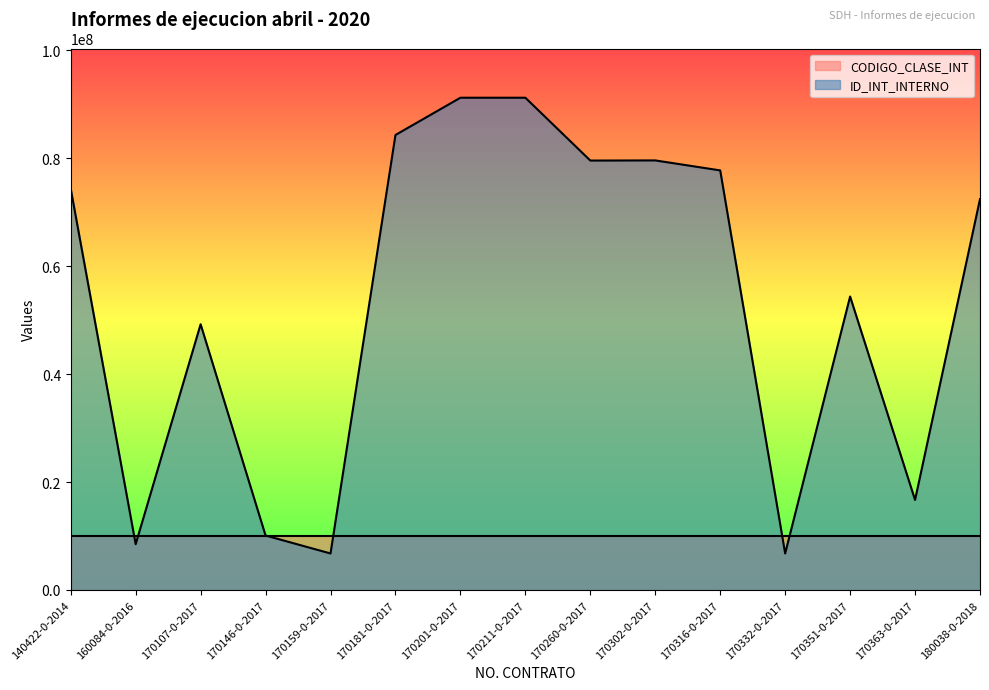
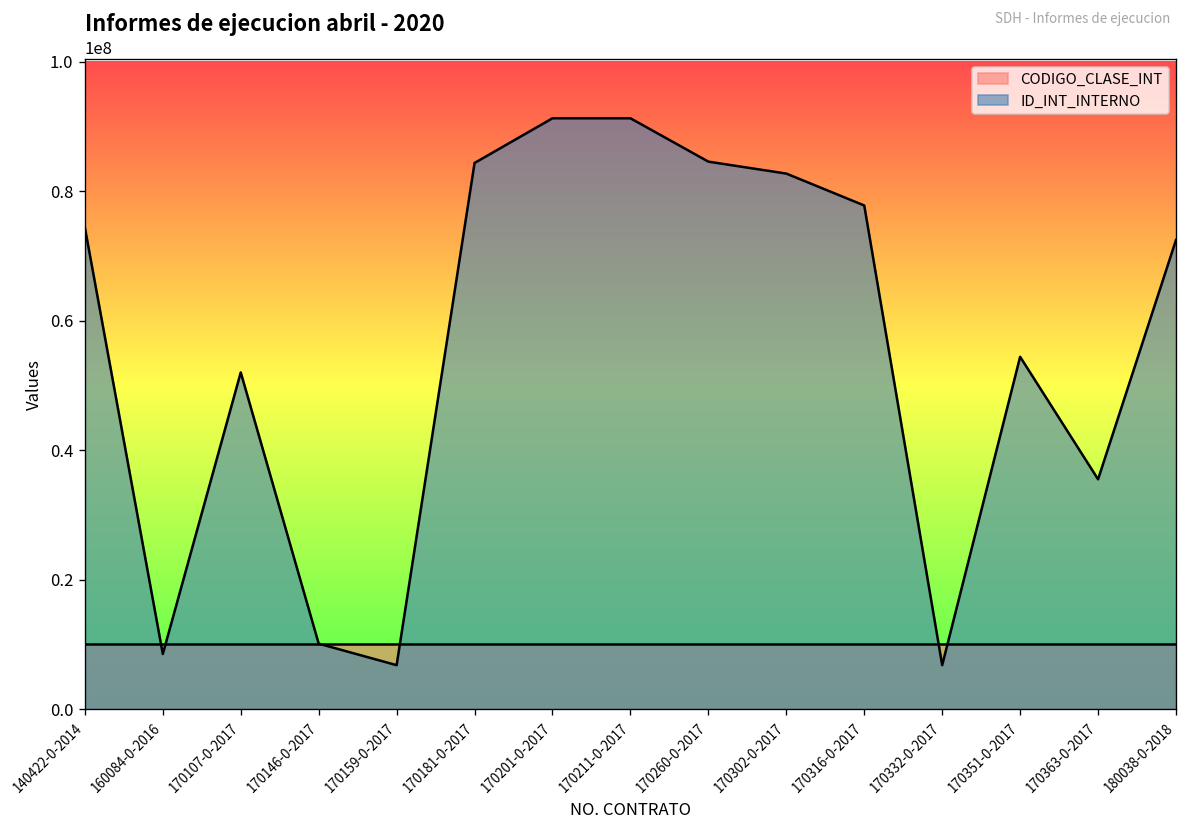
  {
    "CODIGO_CLASE_INT": {
      "140422-0-2014": 10000000,
      "160084-0-2016": 10000000,
      "170107-0-2017": 10000000,
      "170159-0-2017": 10000000,
      "170181-0-2017": 10000000,
      "170201-0-2017": 10000000,
      "170211-0-2017": 10000000,
      "170260-0-2017": 10000000,
      "170302-0-2017": 10000000,
      "170316-0-2017": 10000000,
      "170332-0-2017": 10000000,
      "170351-0-2017": 10000000,
      "170363-0-2017": 10000000,
      "180038-0-2018": 10000000
    },
    "ID_INT_INTERNO": {
      "140422-0-2014": 74000000,
      "160084-0-2016": 8000000,
-     "170107-0-2017": 49000000,
+     "170107-0-2017": 52000000,
      "170159-0-2017": 7000000,
      "170181-0-2017": 84000000,
      "170201-0-2017": 91000000,
      "170211-0-2017": 91000000,
-     "170260-0-2017": 80000000,
-     "170302-0-2017": 80000000,
+     "170260-0-2017": 85000000,
+     "170302-0-2017": 83000000,
      "170316-0-2017": 78000000,
      "170332-0-2017": 7000000,
      "170351-0-2017": 54000000,
-     "170363-0-2017": 17000000,
+     "170363-0-2017": 35000000,
      "180038-0-2018": 72000000
    }
  }
